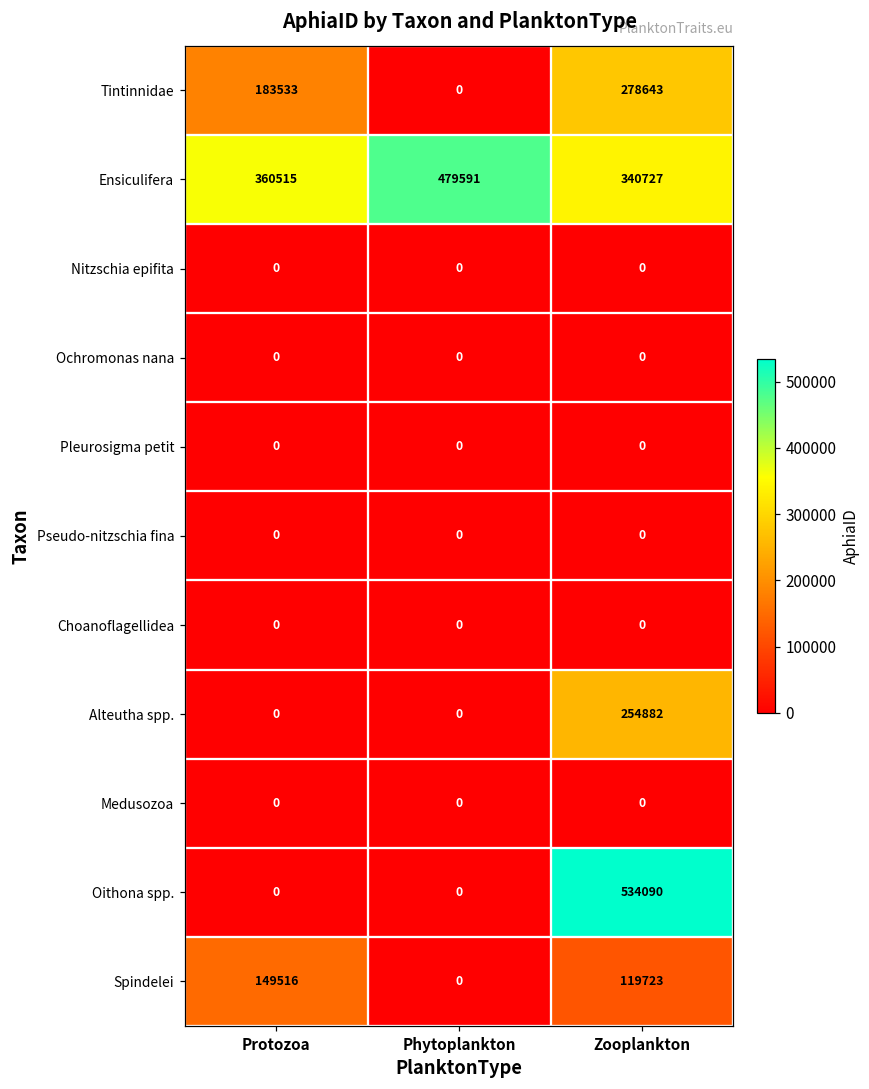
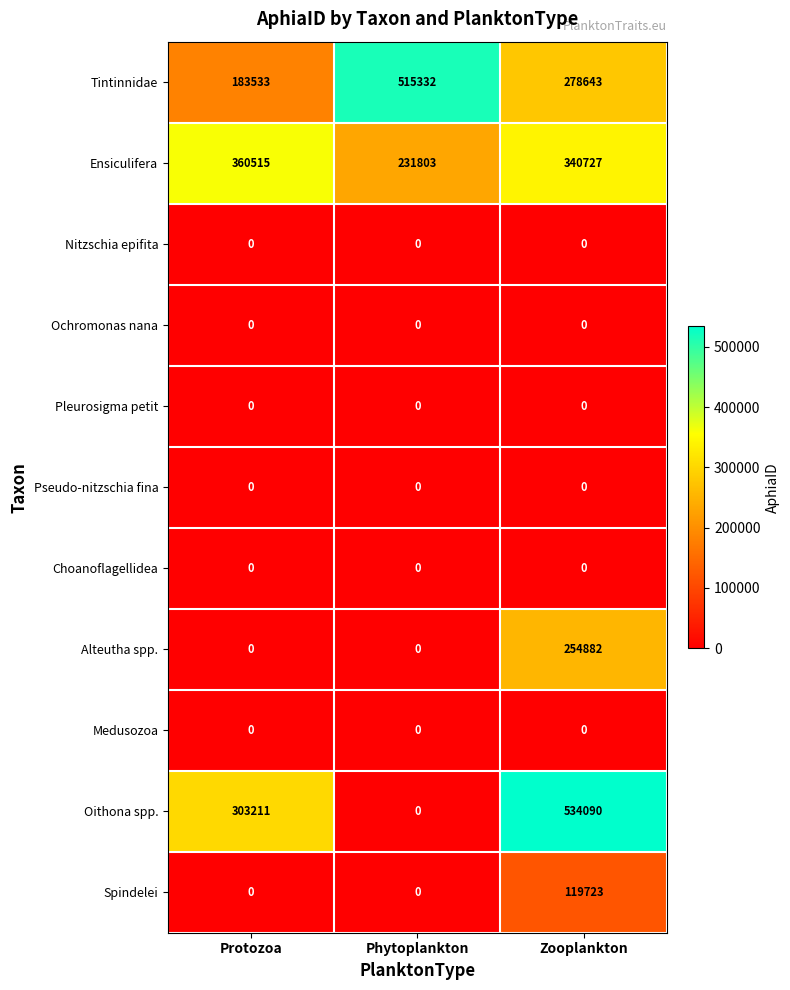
  {
    "Tintinnidae": {
      "Protozoa": 183533,
-     "Phytoplankton": 0,
+     "Phytoplankton": 515332,
      "Zooplankton": 278643
    },
    "Ensiculifera": {
      "Protozoa": 360515,
-     "Phytoplankton": 479591,
+     "Phytoplankton": 231803,
      "Zooplankton": 340727
    },
    "Nitzschia epifita": {
      "Protozoa": 0,
      "Phytoplankton": 0,
      "Zooplankton": 0
    },
    "Ochromonas nana": {
      "Protozoa": 0,
      "Phytoplankton": 0,
      "Zooplankton": 0
    },
    "Pleurosigma petit": {
      "Protozoa": 0,
      "Phytoplankton": 0,
      "Zooplankton": 0
    },
    "Pseudo-nitzschia fina": {
      "Protozoa": 0,
      "Phytoplankton": 0,
      "Zooplankton": 0
    },
    "Choanoflagellidea": {
      "Protozoa": 0,
      "Phytoplankton": 0,
      "Zooplankton": 0
    },
    "Alteutha spp.": {
      "Protozoa": 0,
      "Phytoplankton": 0,
      "Zooplankton": 254882
    },
    "Medusozoa": {
      "Protozoa": 0,
      "Phytoplankton": 0,
      "Zooplankton": 0
    },
    "Oithona spp.": {
-     "Protozoa": 0,
+     "Protozoa": 303211,
      "Phytoplankton": 0,
      "Zooplankton": 534090
    },
    "Spindelei": {
-     "Protozoa": 149516,
+     "Protozoa": 0,
      "Phytoplankton": 0,
      "Zooplankton": 119723
    }
  }
